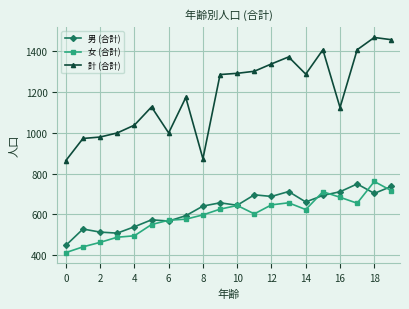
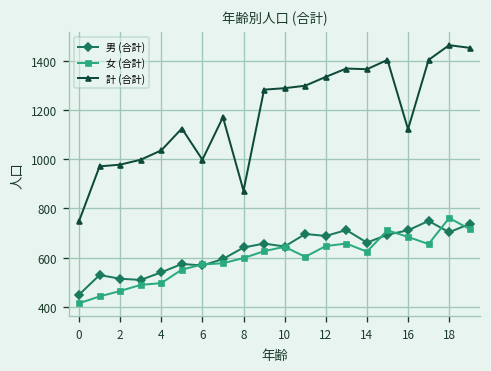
  {
    "計 (合計)": {
-     "0": 860,
+     "0": 750,
      "2": 980,
      "4": 1040,
      "6": 1000,
      "8": 870,
      "10": 1290,
      "12": 1340,
-     "14": 1290,
+     "14": 1370,
      "16": 1120,
      "18": 1460
    }
  }
